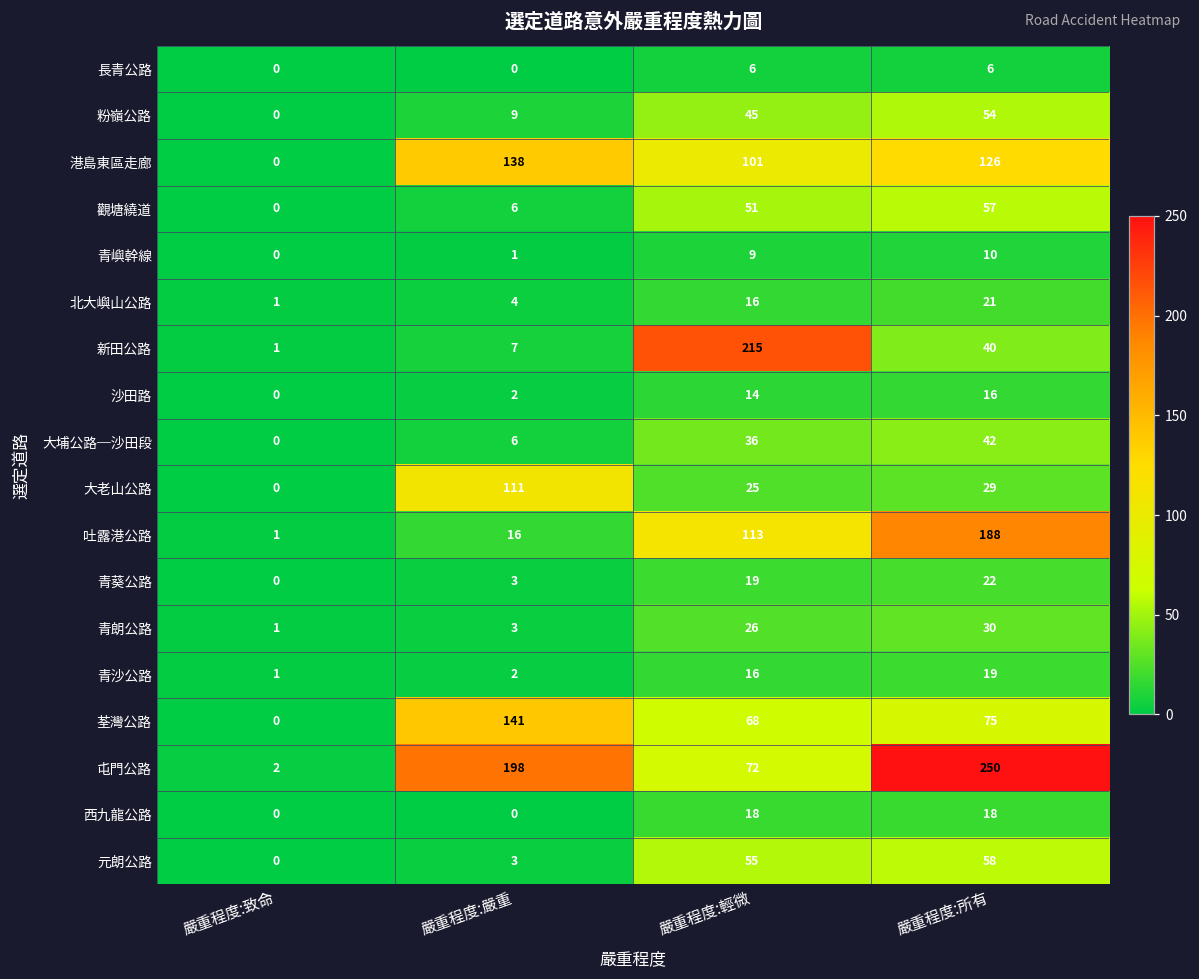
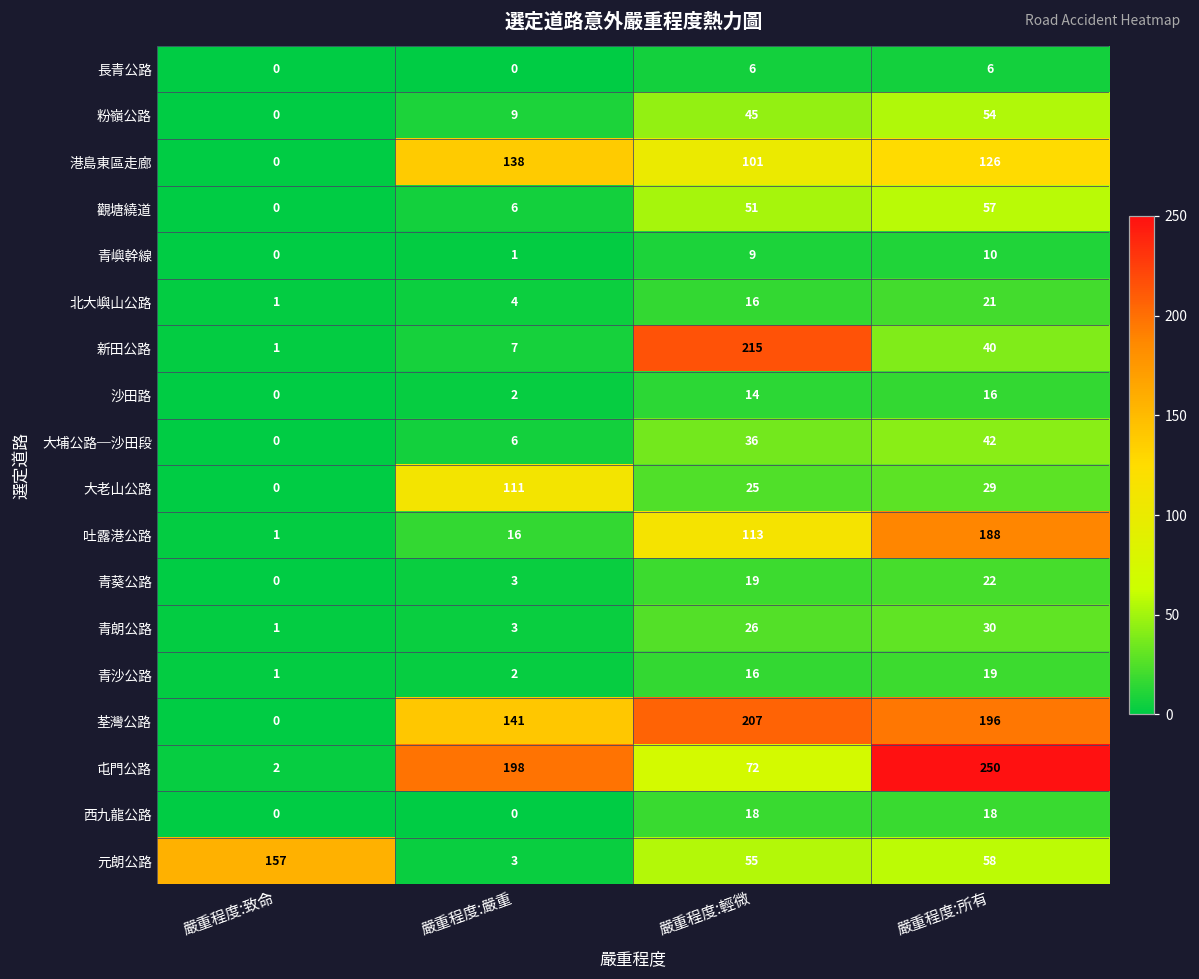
  {
    "長青公路": {
      "嚴重程度:致命": 0,
      "嚴重程度:嚴重": 0,
      "嚴重程度:輕微": 6,
      "嚴重程度:所有": 6
    },
    "粉嶺公路": {
      "嚴重程度:致命": 0,
      "嚴重程度:嚴重": 9,
      "嚴重程度:輕微": 45,
      "嚴重程度:所有": 54
    },
    "港島東區走廊": {
      "嚴重程度:致命": 0,
      "嚴重程度:嚴重": 138,
      "嚴重程度:輕微": 101,
      "嚴重程度:所有": 126
    },
    "觀塘繞道": {
      "嚴重程度:致命": 0,
      "嚴重程度:嚴重": 6,
      "嚴重程度:輕微": 51,
      "嚴重程度:所有": 57
    },
    "青嶼幹線": {
      "嚴重程度:致命": 0,
      "嚴重程度:嚴重": 1,
      "嚴重程度:輕微": 9,
      "嚴重程度:所有": 10
    },
    "北大嶼山公路": {
      "嚴重程度:致命": 1,
      "嚴重程度:嚴重": 4,
      "嚴重程度:輕微": 16,
      "嚴重程度:所有": 21
    },
    "新田公路": {
      "嚴重程度:致命": 1,
      "嚴重程度:嚴重": 7,
      "嚴重程度:輕微": 215,
      "嚴重程度:所有": 40
    },
    "沙田路": {
      "嚴重程度:致命": 0,
      "嚴重程度:嚴重": 2,
      "嚴重程度:輕微": 14,
      "嚴重程度:所有": 16
    },
    "大埔公路─沙田段": {
      "嚴重程度:致命": 0,
      "嚴重程度:嚴重": 6,
      "嚴重程度:輕微": 36,
      "嚴重程度:所有": 42
    },
    "大老山公路": {
      "嚴重程度:致命": 0,
      "嚴重程度:嚴重": 111,
      "嚴重程度:輕微": 25,
      "嚴重程度:所有": 29
    },
    "吐露港公路": {
      "嚴重程度:致命": 1,
      "嚴重程度:嚴重": 16,
      "嚴重程度:輕微": 113,
      "嚴重程度:所有": 188
    },
    "青葵公路": {
      "嚴重程度:致命": 0,
      "嚴重程度:嚴重": 3,
      "嚴重程度:輕微": 19,
      "嚴重程度:所有": 22
    },
    "青朗公路": {
      "嚴重程度:致命": 1,
      "嚴重程度:嚴重": 3,
      "嚴重程度:輕微": 26,
      "嚴重程度:所有": 30
    },
    "青沙公路": {
      "嚴重程度:致命": 1,
      "嚴重程度:嚴重": 2,
      "嚴重程度:輕微": 16,
      "嚴重程度:所有": 19
    },
    "荃灣公路": {
      "嚴重程度:致命": 0,
      "嚴重程度:嚴重": 141,
-     "嚴重程度:輕微": 68,
-     "嚴重程度:所有": 75
+     "嚴重程度:輕微": 207,
+     "嚴重程度:所有": 196
    },
    "屯門公路": {
      "嚴重程度:致命": 2,
      "嚴重程度:嚴重": 198,
      "嚴重程度:輕微": 72,
      "嚴重程度:所有": 250
    },
    "西九龍公路": {
      "嚴重程度:致命": 0,
      "嚴重程度:嚴重": 0,
      "嚴重程度:輕微": 18,
      "嚴重程度:所有": 18
    },
    "元朗公路": {
-     "嚴重程度:致命": 0,
+     "嚴重程度:致命": 157,
      "嚴重程度:嚴重": 3,
      "嚴重程度:輕微": 55,
      "嚴重程度:所有": 58
    }
  }
